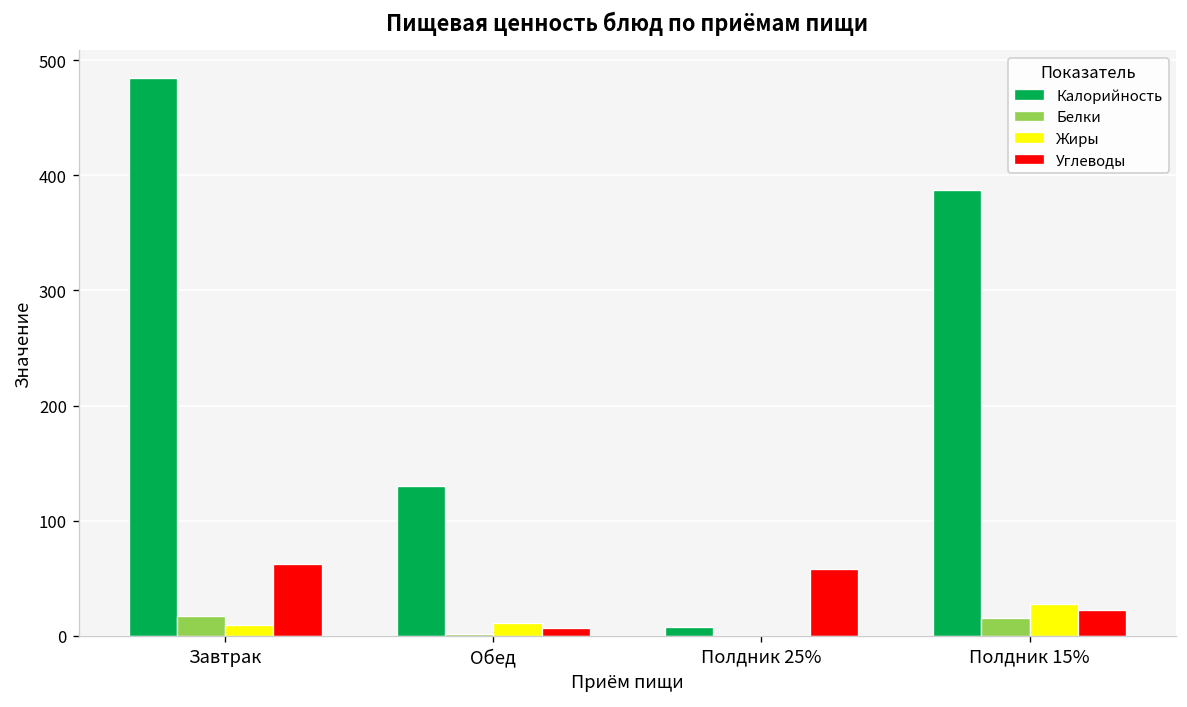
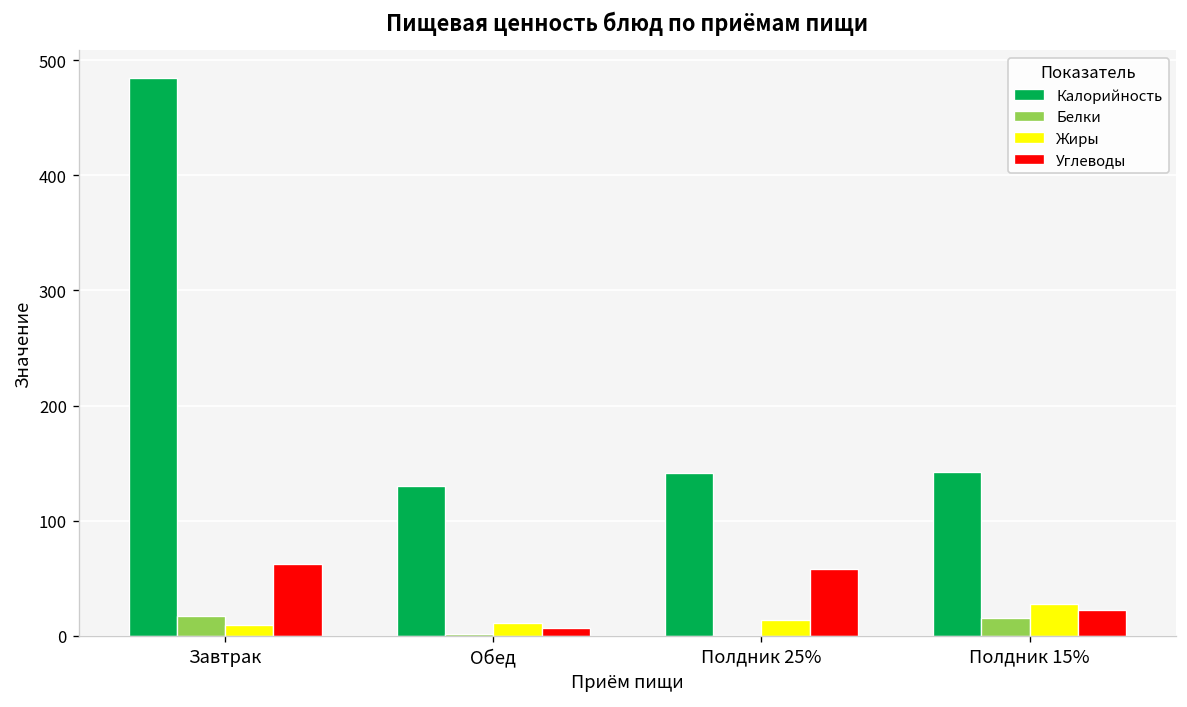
  {
    "Калорийность": {
      "Завтрак": 480,
      "Обед": 130,
-     "Полдник 25%": 10,
-     "Полдник 15%": 390
+     "Полдник 25%": 140,
+     "Полдник 15%": 140
    },
    "Белки": {
      "Завтрак": 20,
      "Полдник 15%": 20
    },
    "Жиры": {
      "Завтрак": 10,
      "Обед": 10,
-     "Полдник 25%": 0,
+     "Полдник 25%": 10,
      "Полдник 15%": 30
    },
    "Углеводы": {
      "Завтрак": 60,
      "Обед": 10,
      "Полдник 25%": 60,
      "Полдник 15%": 20
    }
  }
